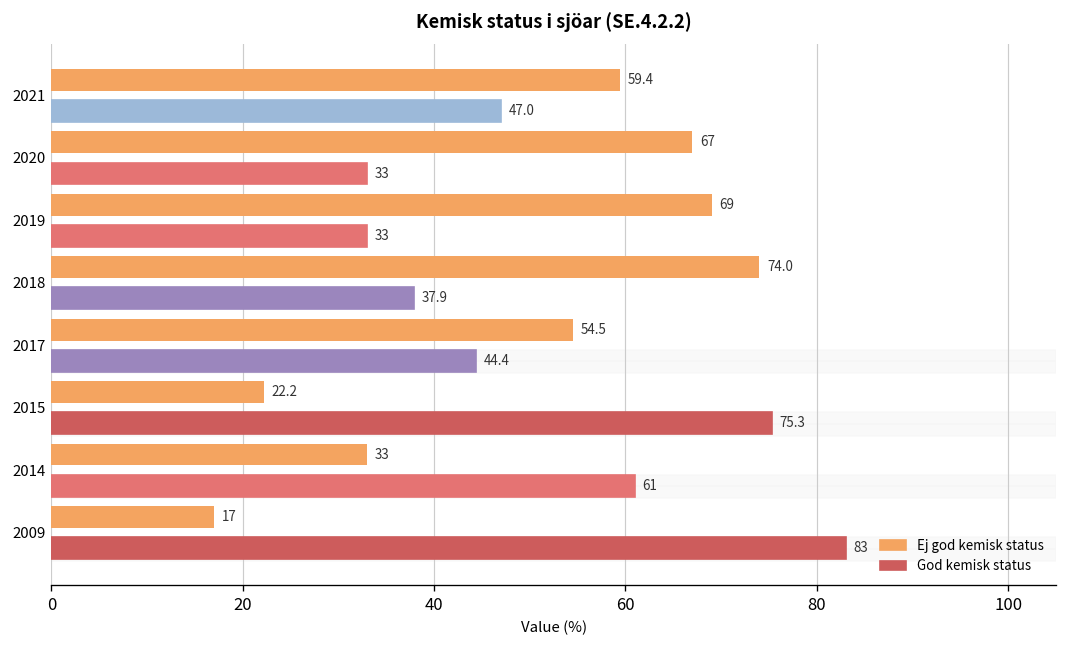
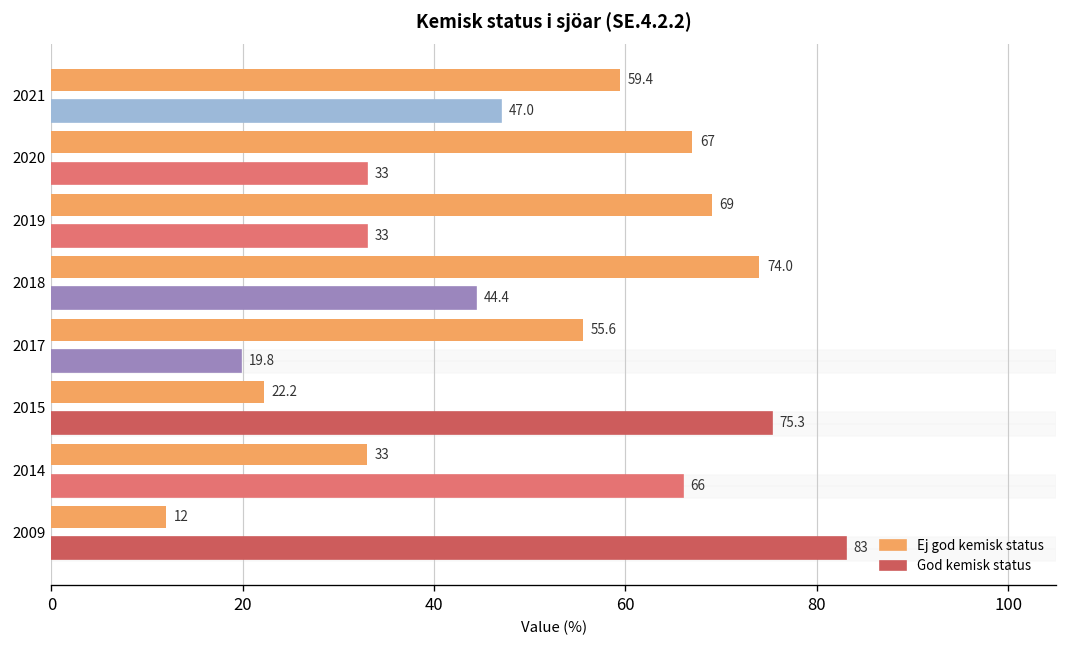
  {
    "Ej god kemisk status": {
      "2021": 59.4,
      "2020": 67,
      "2019": 69,
      "2018": 74.0,
-     "2017": 54.5,
+     "2017": 55.6,
      "2015": 22.2,
      "2014": 33,
-     "2009": 17
+     "2009": 12
    },
    "God kemisk status": {
      "2021": 47.0,
      "2020": 33,
      "2019": 33,
-     "2018": 37.9,
-     "2017": 44.4,
+     "2018": 44.4,
+     "2017": 19.8,
      "2015": 75.3,
-     "2014": 61,
+     "2014": 66,
      "2009": 83
    }
  }
